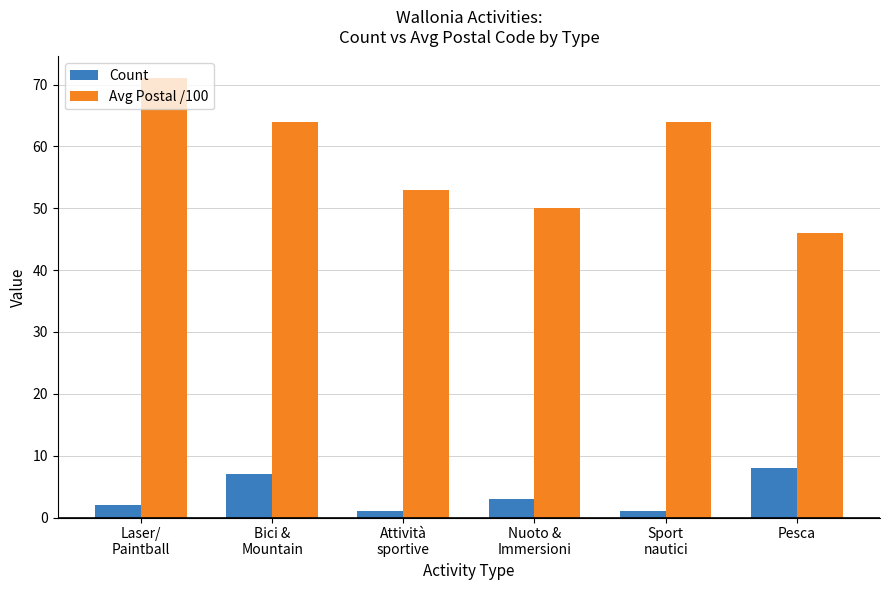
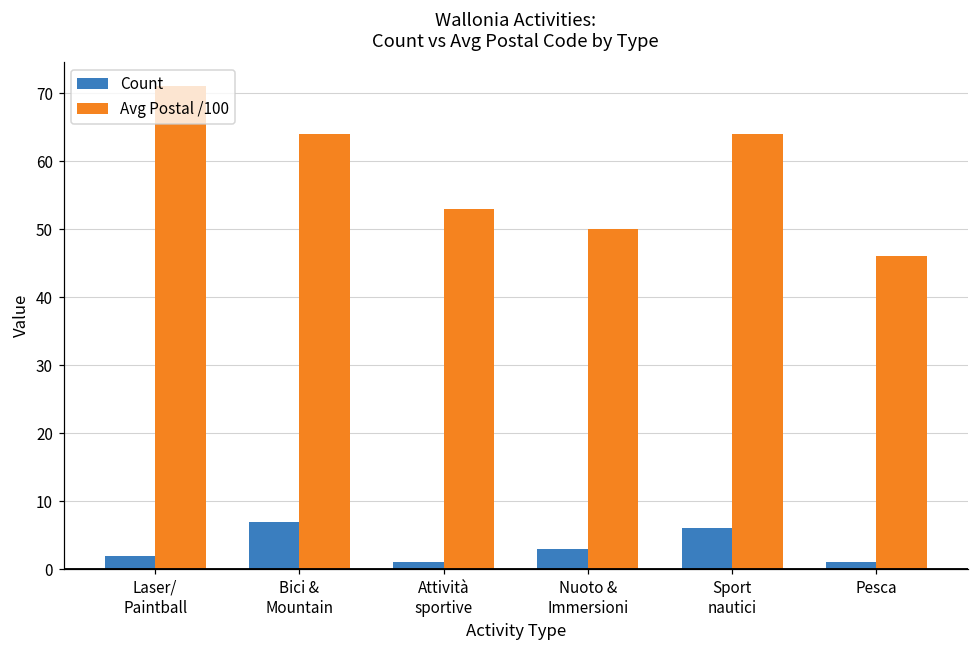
  {
    "Count": {
      "Laser/ Paintball": 2,
      "Bici & Mountain": 7,
      "Attività sportive": 1,
      "Nuoto & Immersioni": 3,
-     "Sport nautici": 1,
-     "Pesca": 8
+     "Sport nautici": 6,
+     "Pesca": 1
    },
    "Avg Postal /100": {
      "Bici & Mountain": 64,
      "Attività sportive": 53,
      "Nuoto & Immersioni": 50,
      "Sport nautici": 64,
      "Pesca": 46
    }
  }
